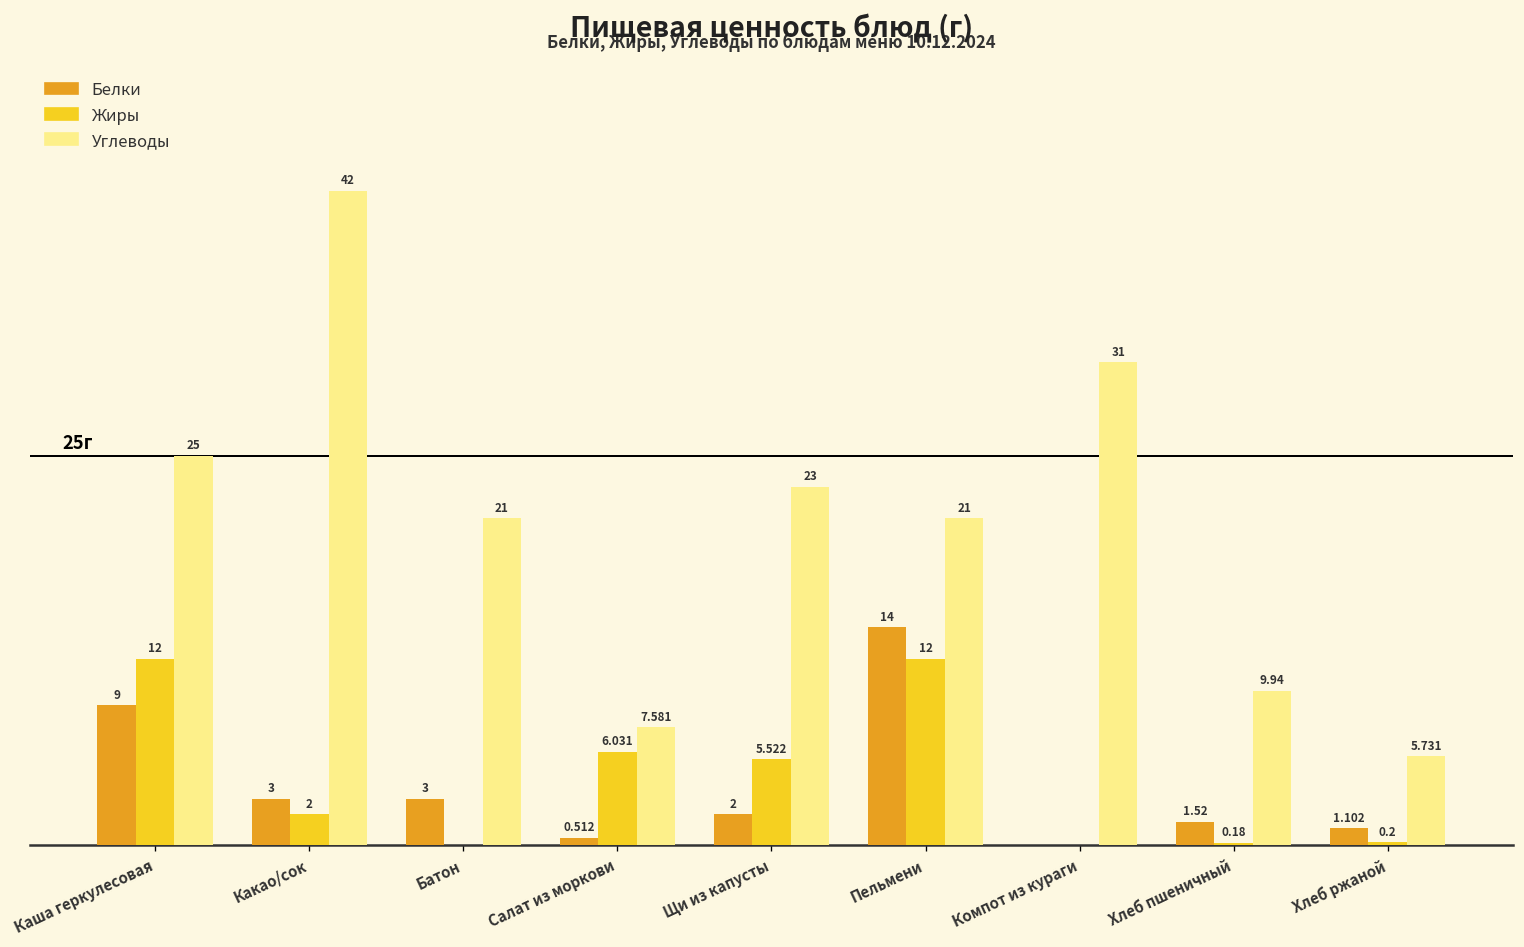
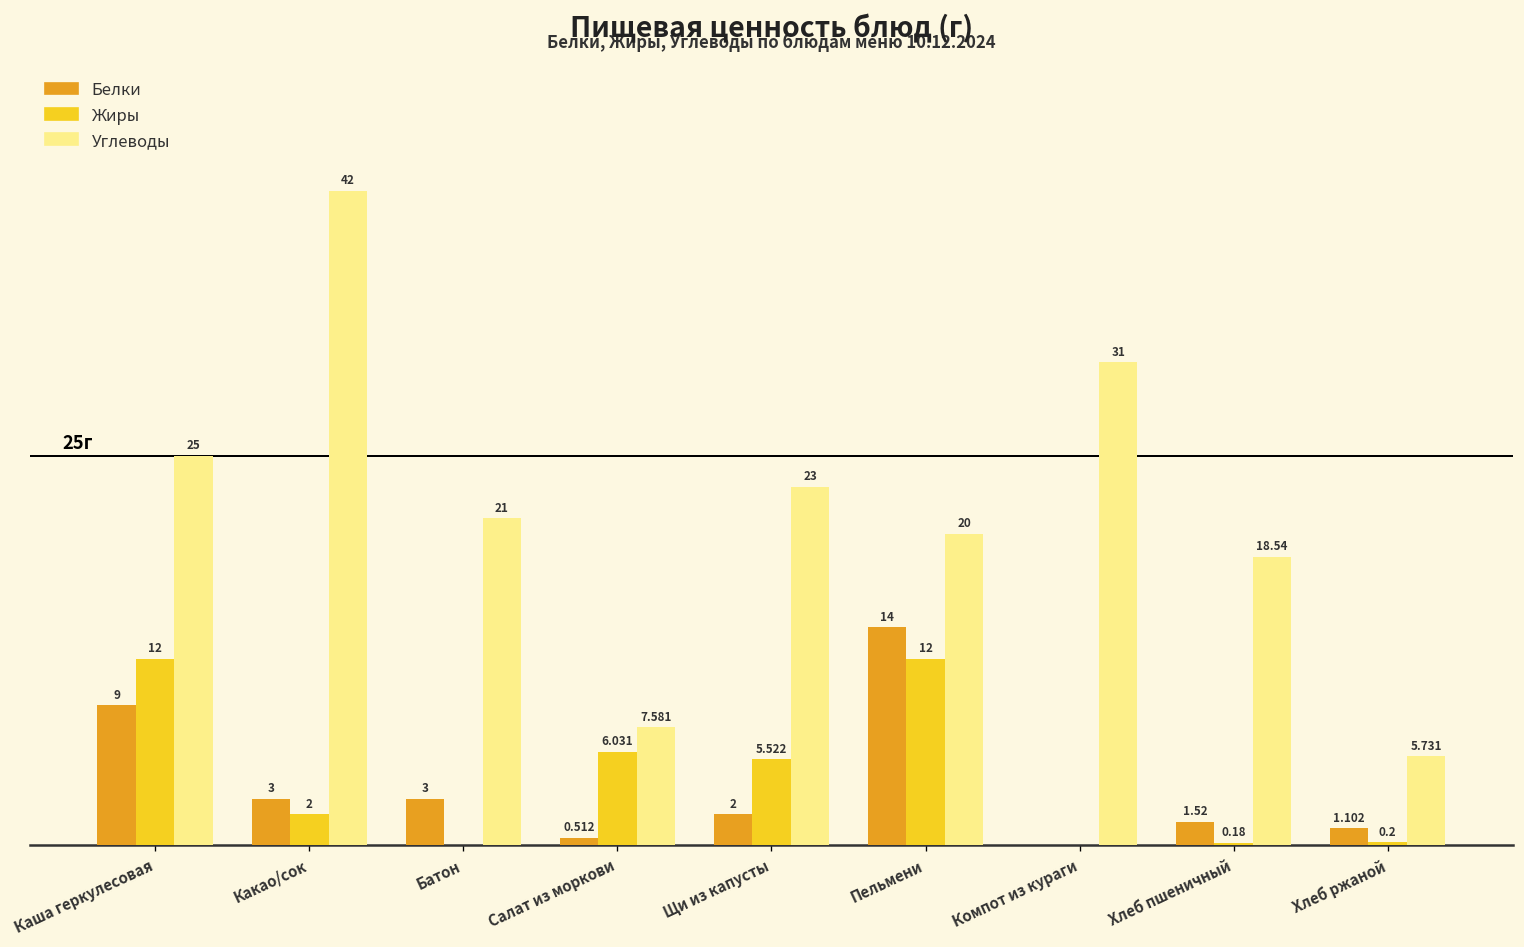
  {
    "Углеводы": {
      "Каша геркулесовая": 25,
      "Какао/сок": 42,
      "Батон": 21,
      "Салат из моркови": 7.581,
      "Щи из капусты": 23,
-     "Пельмени": 21,
+     "Пельмени": 20,
      "Компот из кураги": 31,
-     "Хлеб пшеничный": 9.94,
+     "Хлеб пшеничный": 18.54,
      "Хлеб ржаной": 5.731
    }
  }
